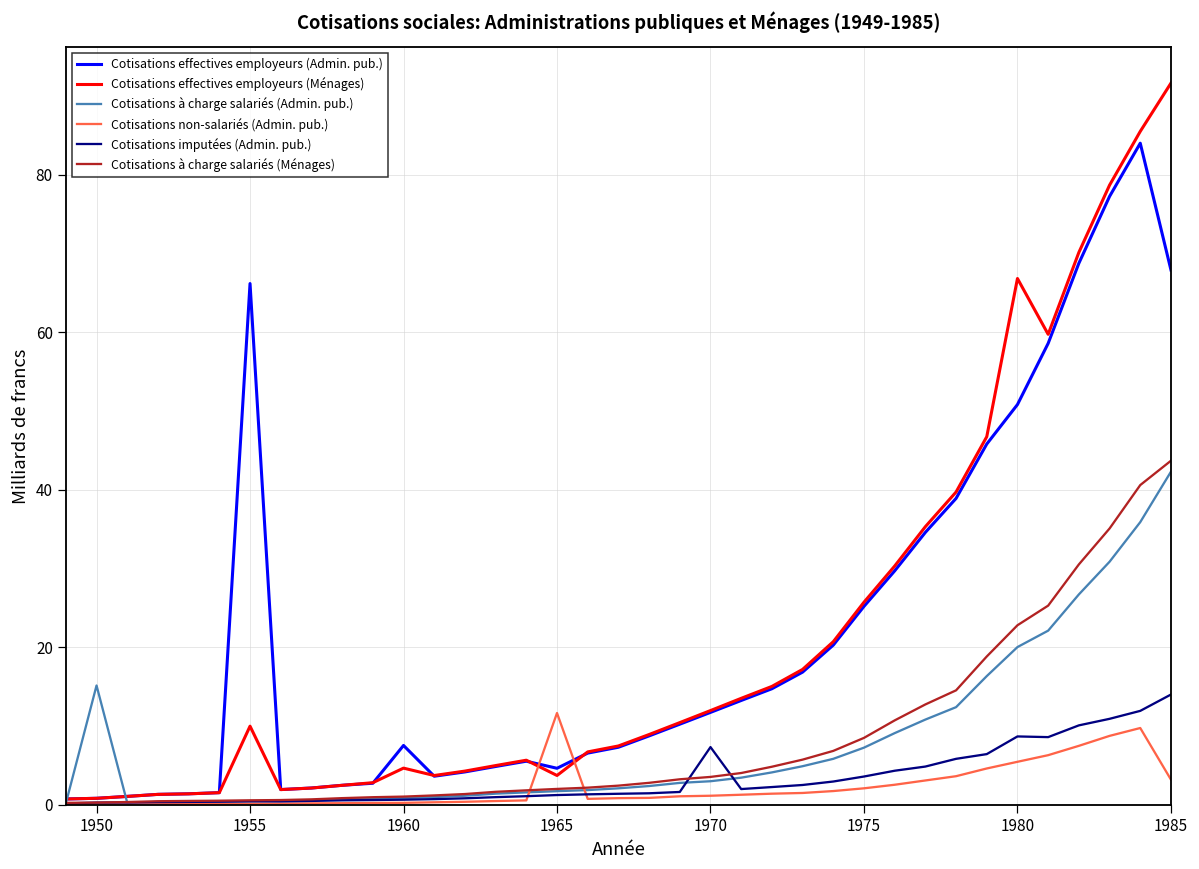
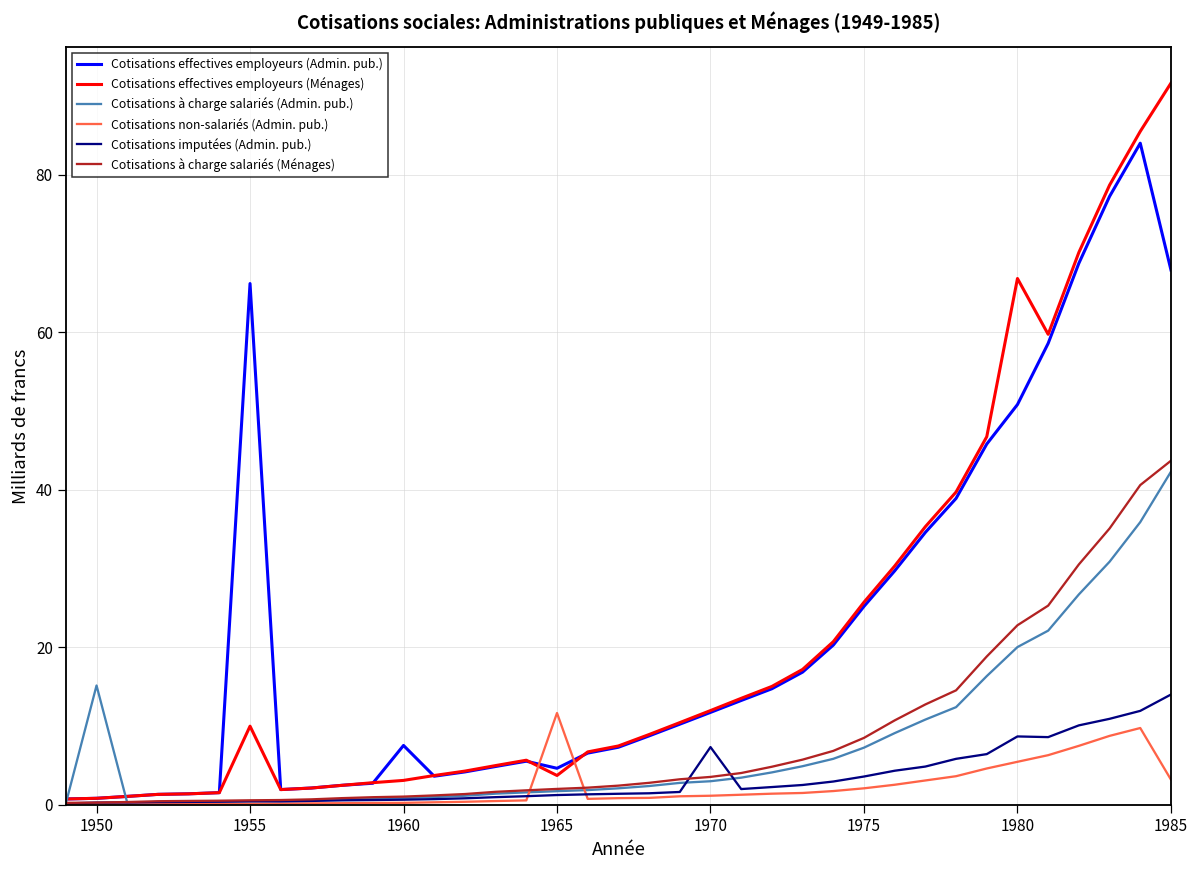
  {
    "Cotisations effectives employeurs (Admin. pub.)": {
      "1955": 66,
      "1960": 8,
      "1965": 5,
      "1975": 25,
      "1980": 51,
      "1985": 68
    },
    "Cotisations effectives employeurs (Ménages)": {
      "1955": 10,
-     "1960": 5,
+     "1960": 3,
      "1965": 4,
      "1975": 26,
      "1980": 67,
      "1985": 92
    },
    "Cotisations à charge salariés (Admin. pub.)": {
      "1950": 15,
      "1970": 3,
      "1975": 7,
      "1980": 20,
      "1985": 42
    },
    "Cotisations non-salariés (Admin. pub.)": {
      "1960": 0,
      "1965": 12,
      "1970": 1,
      "1975": 2,
      "1980": 5,
      "1985": 3
    },
    "Cotisations imputées (Admin. pub.)": {
      "1965": 1,
      "1970": 7,
      "1975": 4,
      "1980": 9,
      "1985": 14
    },
    "Cotisations à charge salariés (Ménages)": {
      "1970": 4,
      "1975": 8,
      "1980": 23,
      "1985": 44
    }
  }
